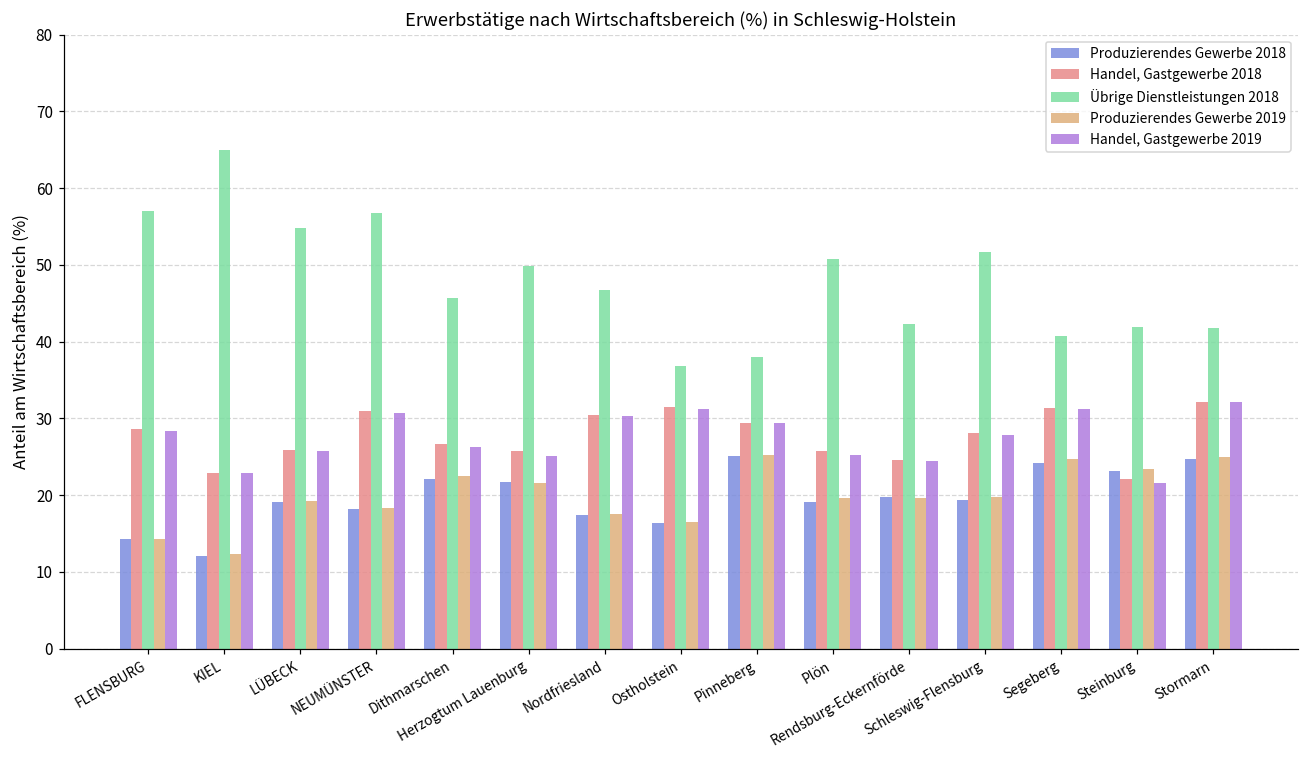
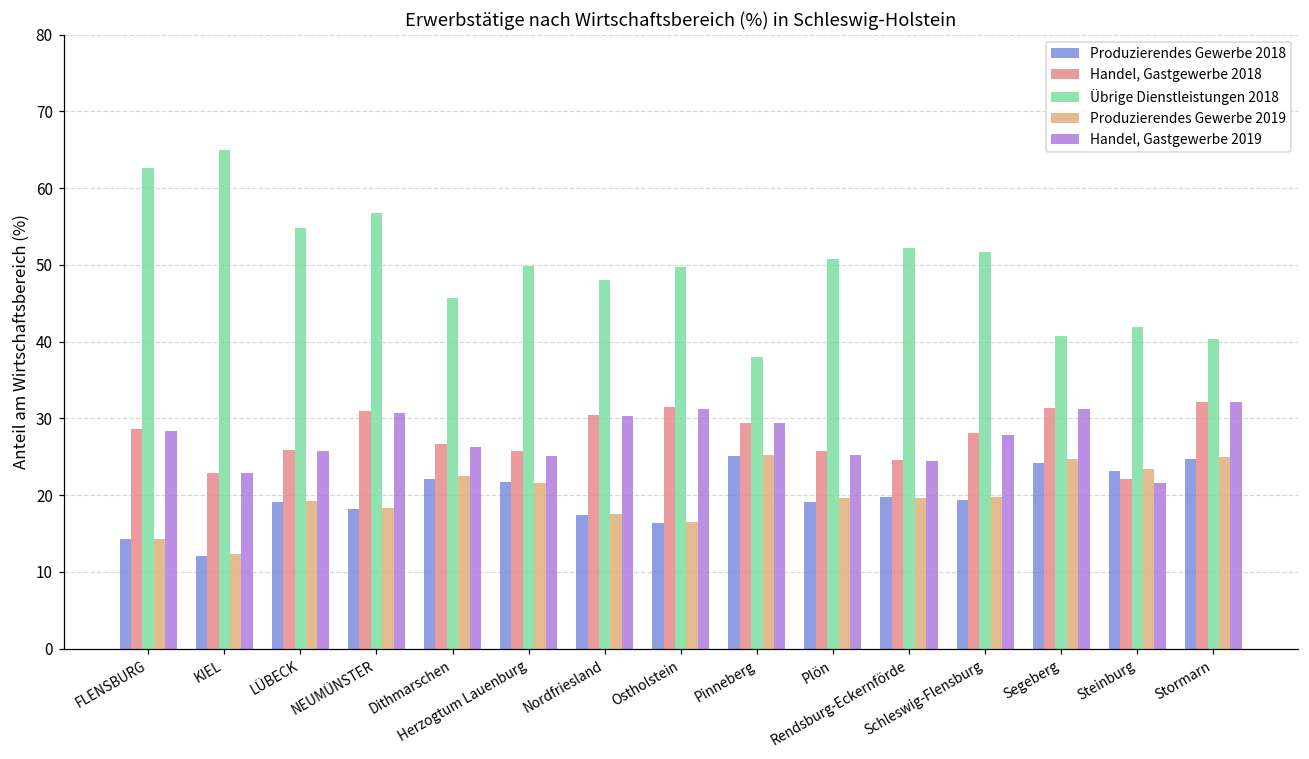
  {
    "Übrige Dienstleistungen 2018": {
-     "FLENSBURG": 57,
+     "FLENSBURG": 63,
      "KIEL": 65,
      "LÜBECK": 55,
      "NEUMÜNSTER": 57,
      "Dithmarschen": 46,
      "Herzogtum Lauenburg": 50,
-     "Nordfriesland": 47,
-     "Ostholstein": 37,
+     "Nordfriesland": 48,
+     "Ostholstein": 50,
      "Pinneberg": 38,
      "Plön": 51,
-     "Rendsburg-Eckernförde": 42,
+     "Rendsburg-Eckernförde": 52,
      "Schleswig-Flensburg": 52,
      "Segeberg": 41,
      "Steinburg": 42,
-     "Stormarn": 42
+     "Stormarn": 40
    }
  }
